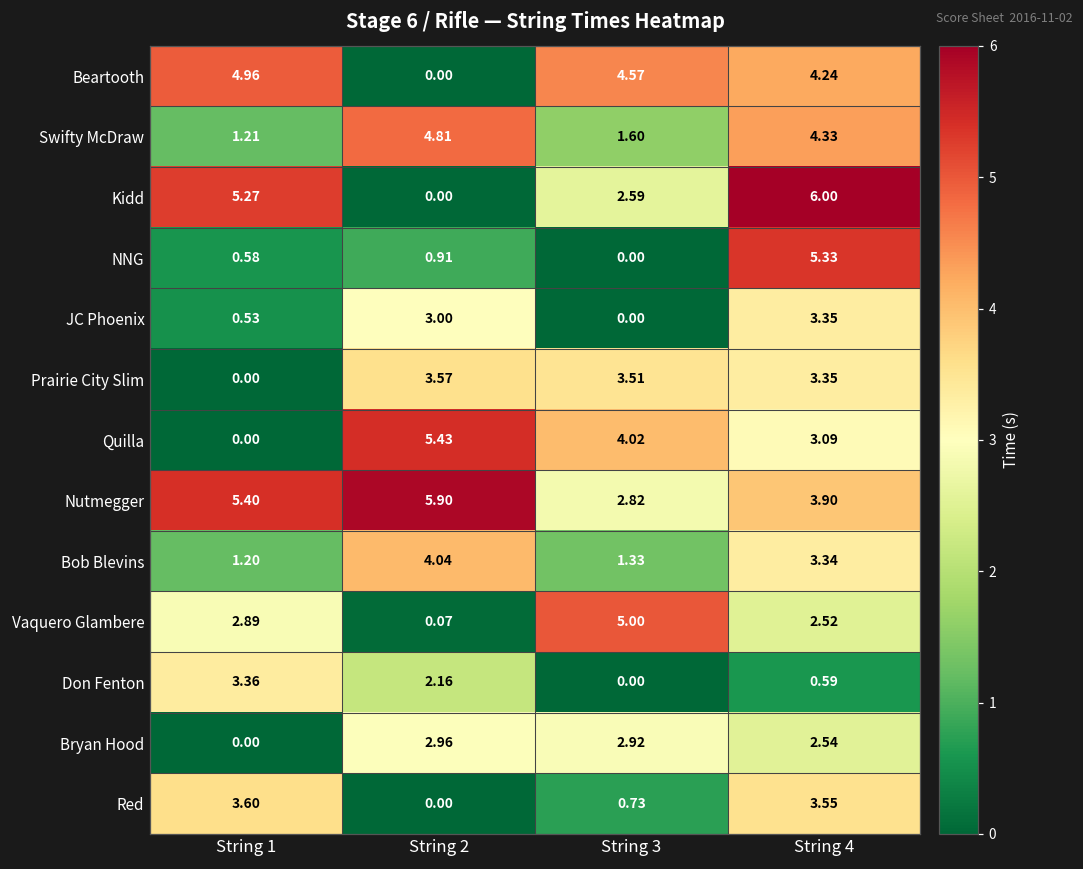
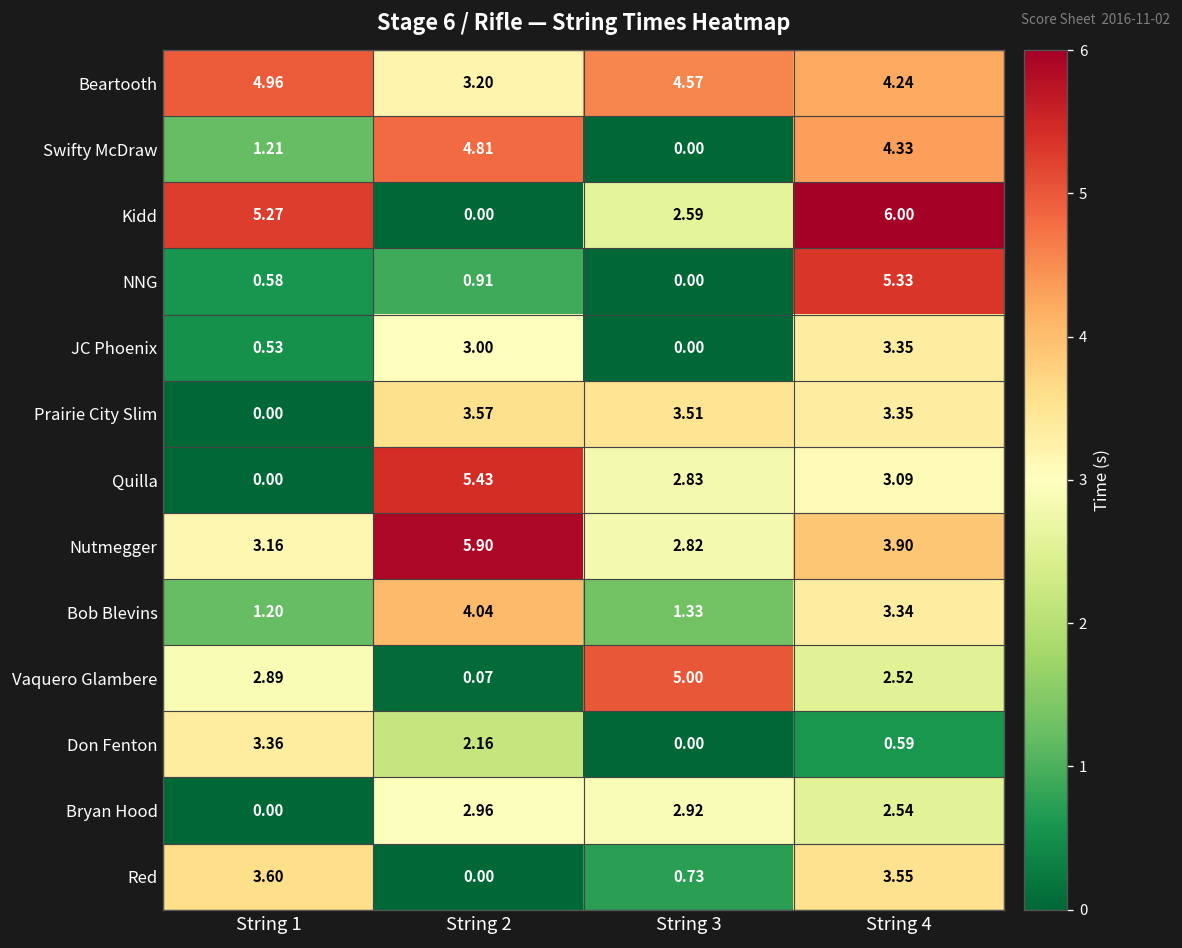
  {
    "Beartooth": {
      "String 1": 4.96,
-     "String 2": 0.00,
+     "String 2": 3.20,
      "String 3": 4.57,
      "String 4": 4.24
    },
    "Swifty McDraw": {
      "String 1": 1.21,
      "String 2": 4.81,
-     "String 3": 1.60,
+     "String 3": 0.00,
      "String 4": 4.33
    },
    "Kidd": {
      "String 1": 5.27,
      "String 2": 0.00,
      "String 3": 2.59,
      "String 4": 6.00
    },
    "NNG": {
      "String 1": 0.58,
      "String 2": 0.91,
      "String 3": 0.00,
      "String 4": 5.33
    },
    "JC Phoenix": {
      "String 1": 0.53,
      "String 2": 3.00,
      "String 3": 0.00,
      "String 4": 3.35
    },
    "Prairie City Slim": {
      "String 1": 0.00,
      "String 2": 3.57,
      "String 3": 3.51,
      "String 4": 3.35
    },
    "Quilla": {
      "String 1": 0.00,
      "String 2": 5.43,
-     "String 3": 4.02,
+     "String 3": 2.83,
      "String 4": 3.09
    },
    "Nutmegger": {
-     "String 1": 5.40,
+     "String 1": 3.16,
      "String 2": 5.90,
      "String 3": 2.82,
      "String 4": 3.90
    },
    "Bob Blevins": {
      "String 1": 1.20,
      "String 2": 4.04,
      "String 3": 1.33,
      "String 4": 3.34
    },
    "Vaquero Glambere": {
      "String 1": 2.89,
      "String 2": 0.07,
      "String 3": 5.00,
      "String 4": 2.52
    },
    "Don Fenton": {
      "String 1": 3.36,
      "String 2": 2.16,
      "String 3": 0.00,
      "String 4": 0.59
    },
    "Bryan Hood": {
      "String 1": 0.00,
      "String 2": 2.96,
      "String 3": 2.92,
      "String 4": 2.54
    },
    "Red": {
      "String 1": 3.60,
      "String 2": 0.00,
      "String 3": 0.73,
      "String 4": 3.55
    }
  }
